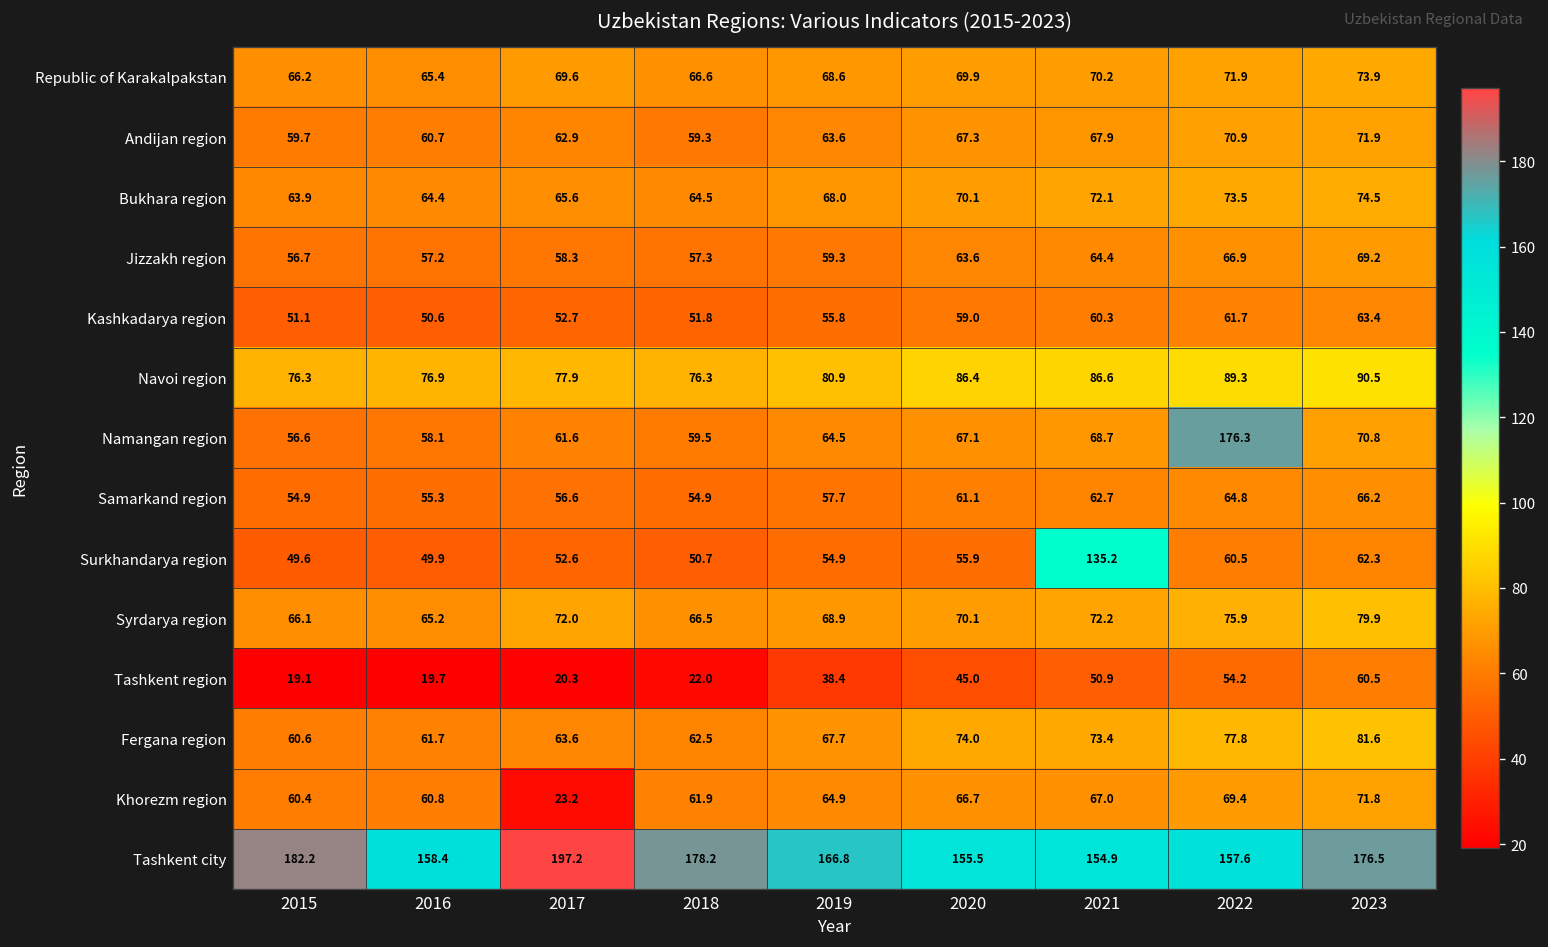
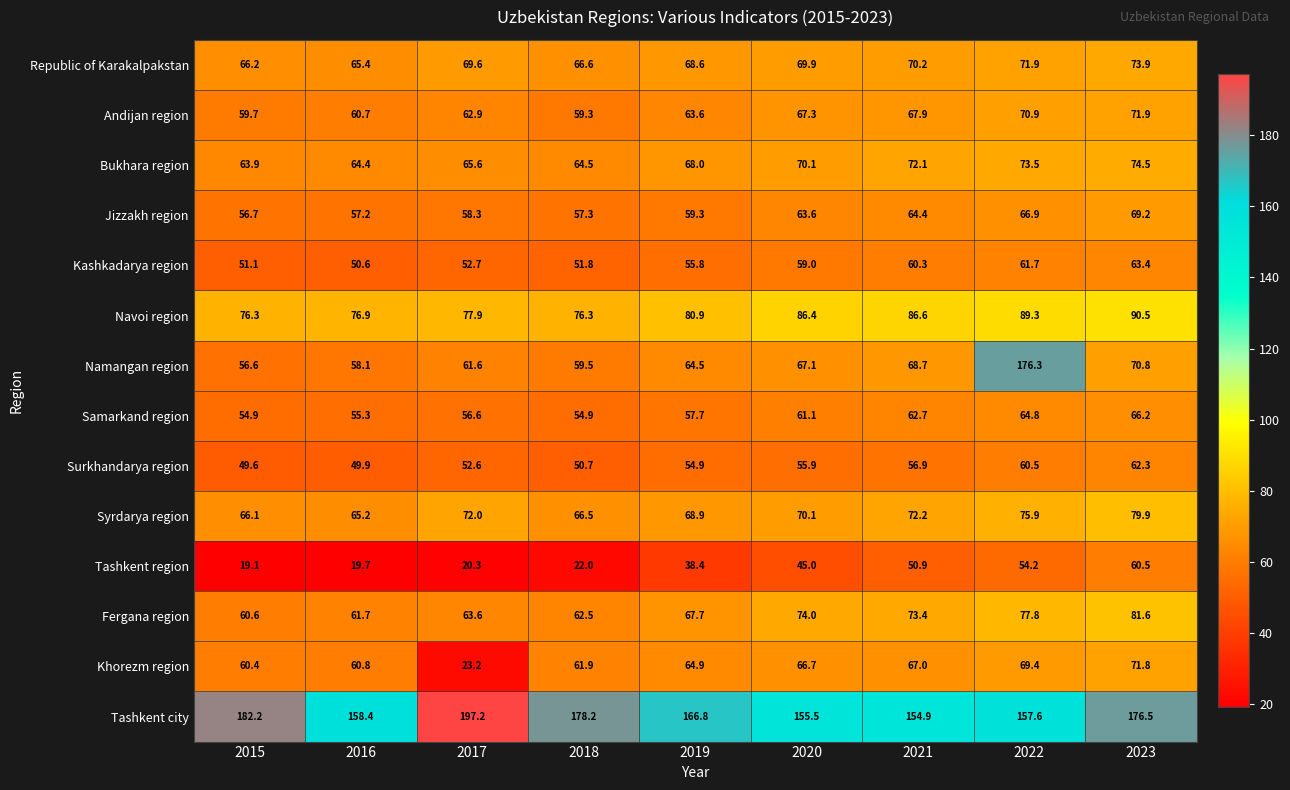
  {
    "Republic of Karakalpakstan": {
      "2015": 66.2,
      "2016": 65.4,
      "2017": 69.6,
      "2018": 66.6,
      "2019": 68.6,
      "2020": 69.9,
      "2021": 70.2,
      "2022": 71.9,
      "2023": 73.9
    },
    "Andijan region": {
      "2015": 59.7,
      "2016": 60.7,
      "2017": 62.9,
      "2018": 59.3,
      "2019": 63.6,
      "2020": 67.3,
      "2021": 67.9,
      "2022": 70.9,
      "2023": 71.9
    },
    "Bukhara region": {
      "2015": 63.9,
      "2016": 64.4,
      "2017": 65.6,
      "2018": 64.5,
      "2019": 68.0,
      "2020": 70.1,
      "2021": 72.1,
      "2022": 73.5,
      "2023": 74.5
    },
    "Jizzakh region": {
      "2015": 56.7,
      "2016": 57.2,
      "2017": 58.3,
      "2018": 57.3,
      "2019": 59.3,
      "2020": 63.6,
      "2021": 64.4,
      "2022": 66.9,
      "2023": 69.2
    },
    "Kashkadarya region": {
      "2015": 51.1,
      "2016": 50.6,
      "2017": 52.7,
      "2018": 51.8,
      "2019": 55.8,
      "2020": 59.0,
      "2021": 60.3,
      "2022": 61.7,
      "2023": 63.4
    },
    "Navoi region": {
      "2015": 76.3,
      "2016": 76.9,
      "2017": 77.9,
      "2018": 76.3,
      "2019": 80.9,
      "2020": 86.4,
      "2021": 86.6,
      "2022": 89.3,
      "2023": 90.5
    },
    "Namangan region": {
      "2015": 56.6,
      "2016": 58.1,
      "2017": 61.6,
      "2018": 59.5,
      "2019": 64.5,
      "2020": 67.1,
      "2021": 68.7,
      "2022": 176.3,
      "2023": 70.8
    },
    "Samarkand region": {
      "2015": 54.9,
      "2016": 55.3,
      "2017": 56.6,
      "2018": 54.9,
      "2019": 57.7,
      "2020": 61.1,
      "2021": 62.7,
      "2022": 64.8,
      "2023": 66.2
    },
    "Surkhandarya region": {
      "2015": 49.6,
      "2016": 49.9,
      "2017": 52.6,
      "2018": 50.7,
      "2019": 54.9,
      "2020": 55.9,
-     "2021": 135.2,
+     "2021": 56.9,
      "2022": 60.5,
      "2023": 62.3
    },
    "Syrdarya region": {
      "2015": 66.1,
      "2016": 65.2,
      "2017": 72.0,
      "2018": 66.5,
      "2019": 68.9,
      "2020": 70.1,
      "2021": 72.2,
      "2022": 75.9,
      "2023": 79.9
    },
    "Tashkent region": {
      "2015": 19.1,
      "2016": 19.7,
      "2017": 20.3,
      "2018": 22.0,
      "2019": 38.4,
      "2020": 45.0,
      "2021": 50.9,
      "2022": 54.2,
      "2023": 60.5
    },
    "Fergana region": {
      "2015": 60.6,
      "2016": 61.7,
      "2017": 63.6,
      "2018": 62.5,
      "2019": 67.7,
      "2020": 74.0,
      "2021": 73.4,
      "2022": 77.8,
      "2023": 81.6
    },
    "Khorezm region": {
      "2015": 60.4,
      "2016": 60.8,
      "2017": 23.2,
      "2018": 61.9,
      "2019": 64.9,
      "2020": 66.7,
      "2021": 67.0,
      "2022": 69.4,
      "2023": 71.8
    },
    "Tashkent city": {
      "2015": 182.2,
      "2016": 158.4,
      "2017": 197.2,
      "2018": 178.2,
      "2019": 166.8,
      "2020": 155.5,
      "2021": 154.9,
      "2022": 157.6,
      "2023": 176.5
    }
  }
